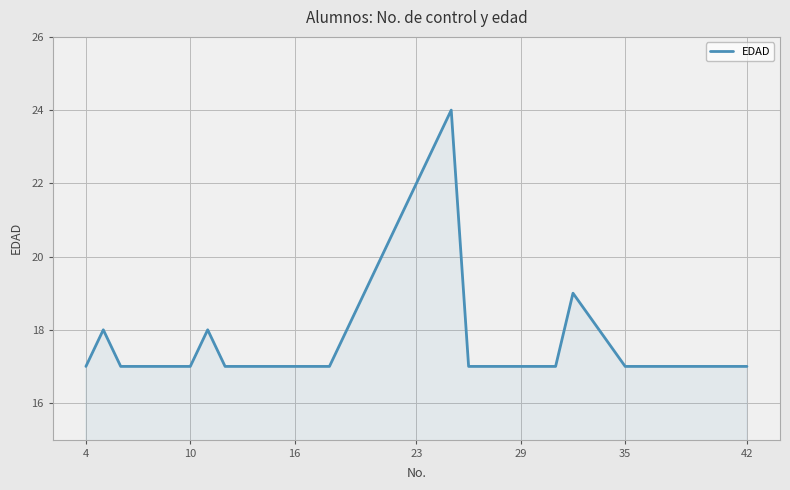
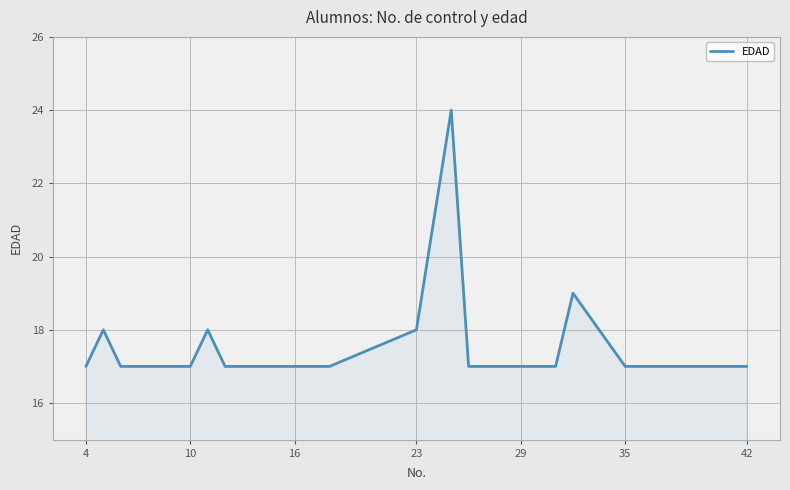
  {
    "4": 17,
    "10": 17,
    "16": 17,
-   "23": 22,
+   "23": 18,
    "29": 17,
    "35": 17,
    "42": 17
  }
